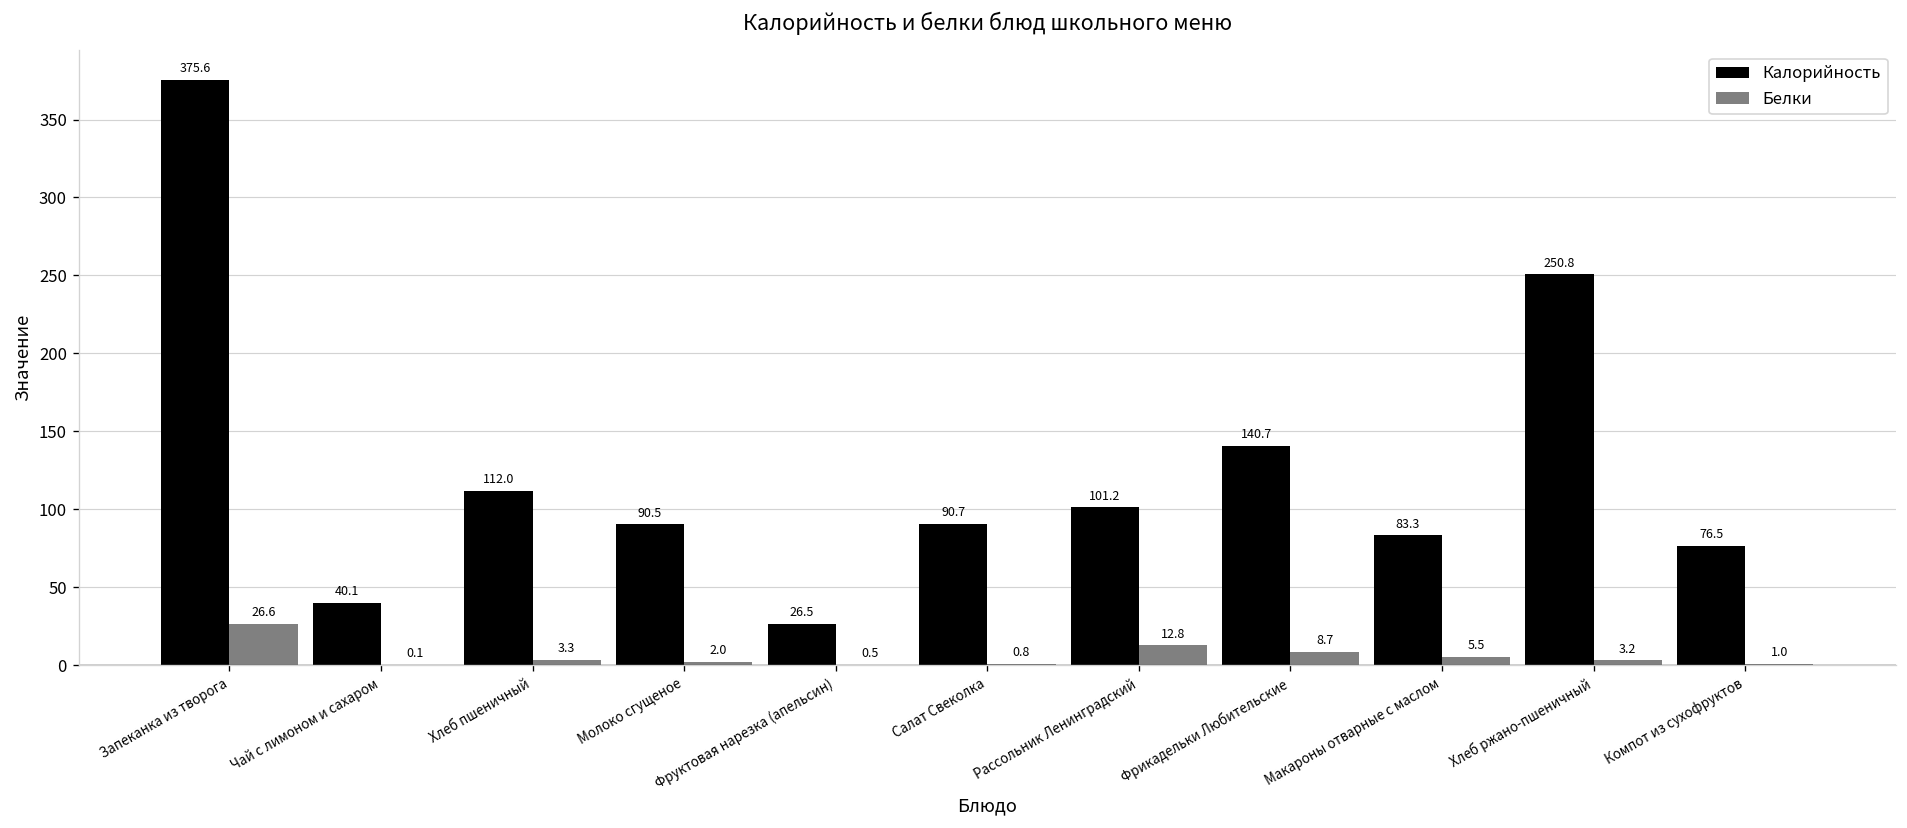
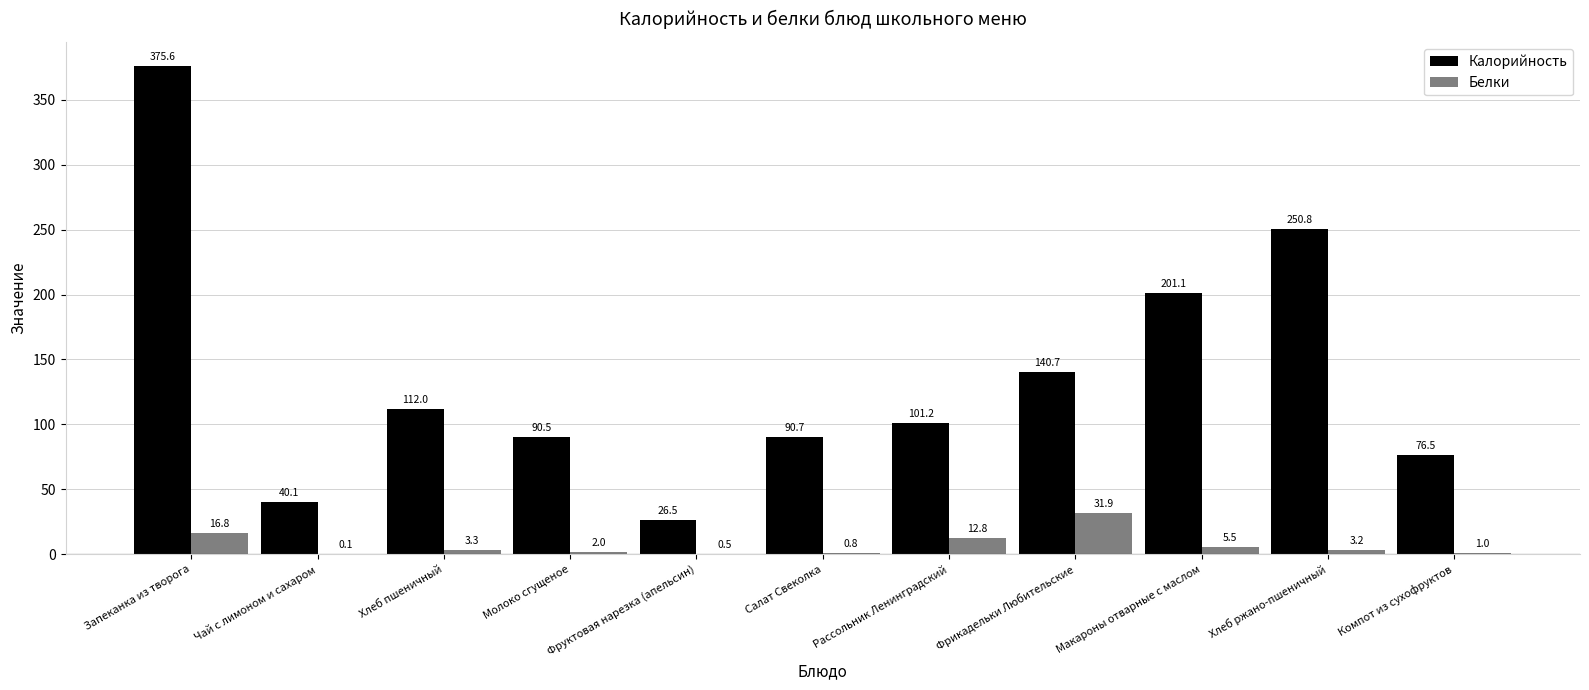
  {
    "Калорийность": {
      "Запеканка из творога": 375.6,
      "Чай с лимоном и сахаром": 40.1,
      "Хлеб пшеничный": 112.0,
      "Молоко сгущеное": 90.5,
      "Фруктовая нарезка (апельсин)": 26.5,
      "Салат Свеколка": 90.7,
      "Рассольник Ленинградский": 101.2,
      "Фрикадельки Любительские": 140.7,
-     "Макароны отварные с маслом": 83.3,
+     "Макароны отварные с маслом": 201.1,
      "Хлеб ржано-пшеничный": 250.8,
      "Компот из сухофруктов": 76.5
    },
    "Белки": {
-     "Запеканка из творога": 26.6,
+     "Запеканка из творога": 16.8,
      "Чай с лимоном и сахаром": 0.1,
      "Хлеб пшеничный": 3.3,
      "Молоко сгущеное": 2.0,
      "Фруктовая нарезка (апельсин)": 0.5,
      "Салат Свеколка": 0.8,
      "Рассольник Ленинградский": 12.8,
-     "Фрикадельки Любительские": 8.7,
+     "Фрикадельки Любительские": 31.9,
      "Макароны отварные с маслом": 5.5,
      "Хлеб ржано-пшеничный": 3.2,
      "Компот из сухофруктов": 1.0
    }
  }
